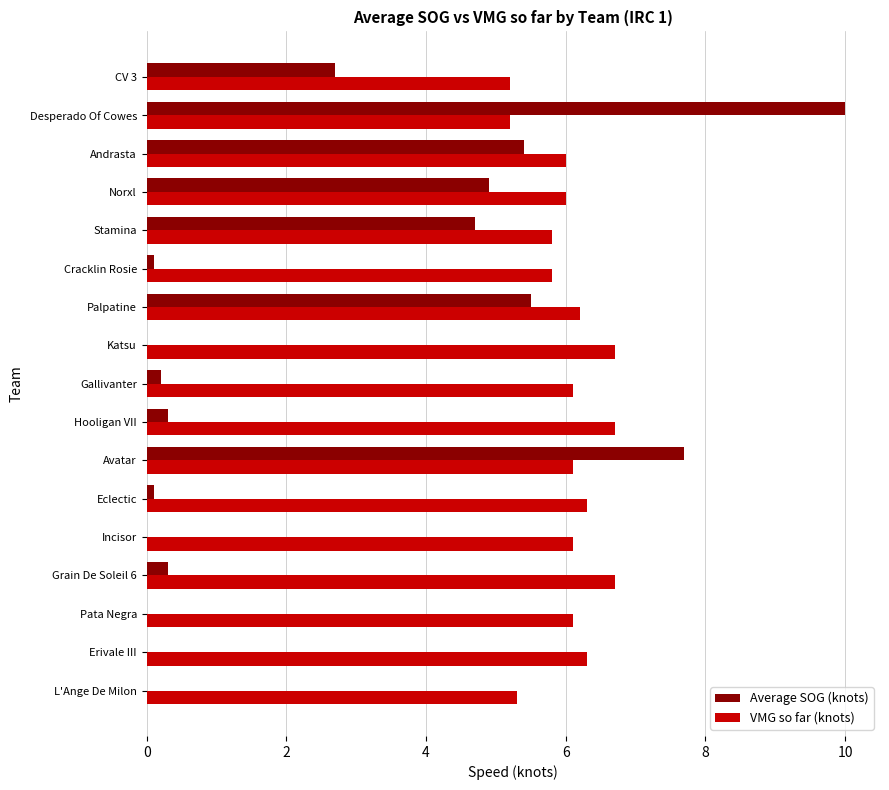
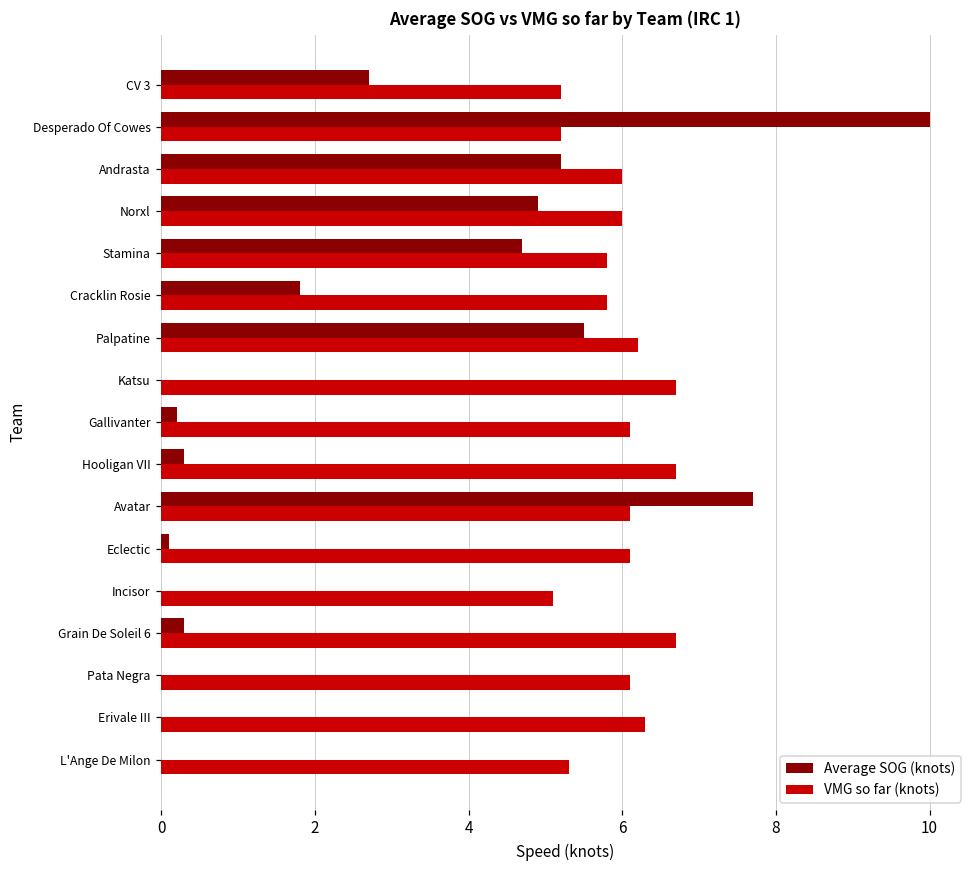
  {
    "Average SOG (knots)": {
      "CV 3": 2.7,
      "Desperado Of Cowes": 10.0,
-     "Andrasta": 5.4,
+     "Andrasta": 5.2,
      "Norxl": 4.9,
      "Stamina": 4.7,
-     "Cracklin Rosie": 0.1,
+     "Cracklin Rosie": 1.8,
      "Palpatine": 5.5,
      "Katsu": 0.0,
      "Gallivanter": 0.2,
      "Hooligan VII": 0.3,
      "Avatar": 7.7,
      "Eclectic": 0.1,
      "Incisor": 0.0,
      "Grain De Soleil 6": 0.3,
      "Pata Negra": 0.0,
      "Erivale III": 0.0,
      "L'Ange De Milon": 0.0
    },
    "VMG so far (knots)": {
      "CV 3": 5.2,
      "Desperado Of Cowes": 5.2,
      "Andrasta": 6.0,
      "Norxl": 6.0,
      "Stamina": 5.8,
      "Cracklin Rosie": 5.8,
      "Palpatine": 6.2,
      "Katsu": 6.7,
      "Gallivanter": 6.1,
      "Hooligan VII": 6.7,
      "Avatar": 6.1,
-     "Eclectic": 6.3,
-     "Incisor": 6.1,
+     "Eclectic": 6.1,
+     "Incisor": 5.1,
      "Grain De Soleil 6": 6.7,
      "Pata Negra": 6.1,
      "Erivale III": 6.3,
      "L'Ange De Milon": 5.3
    }
  }
